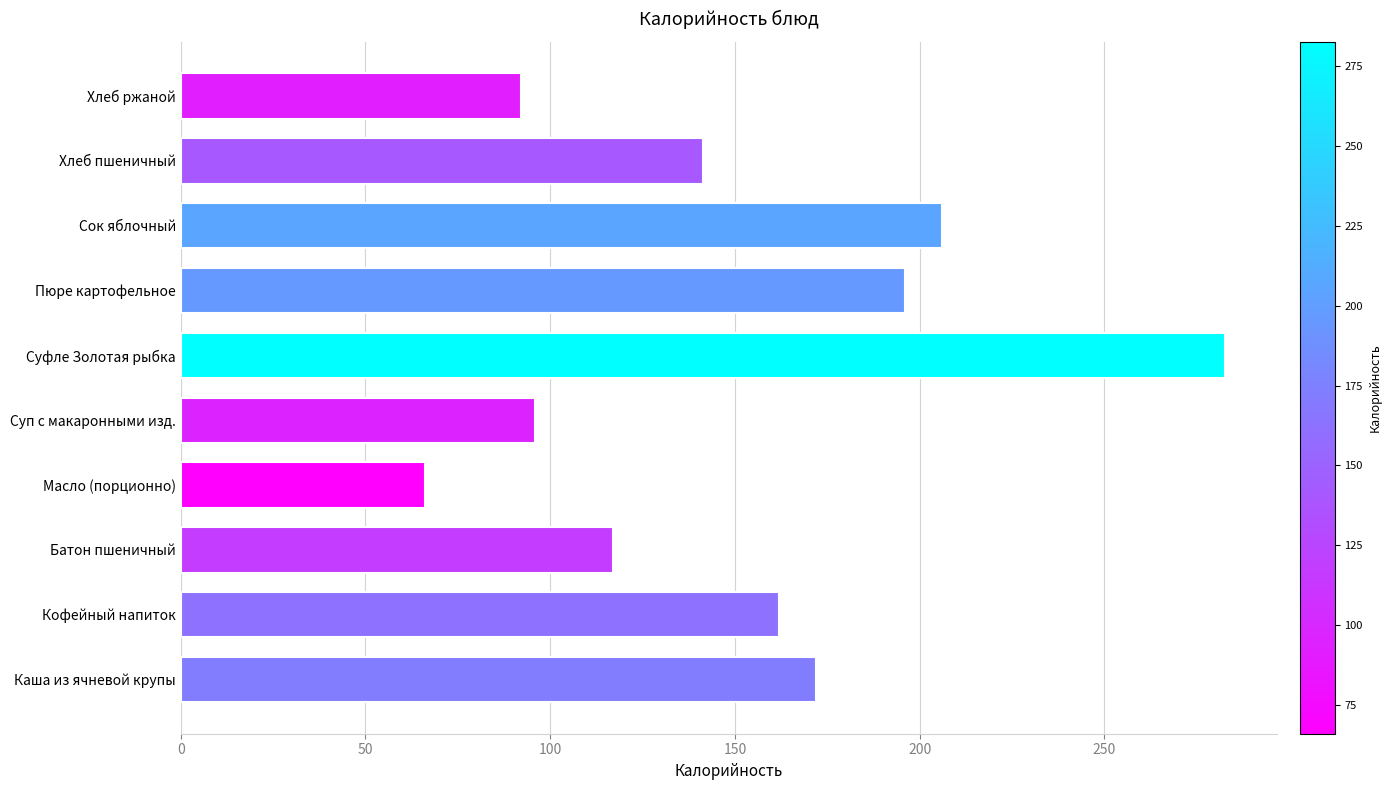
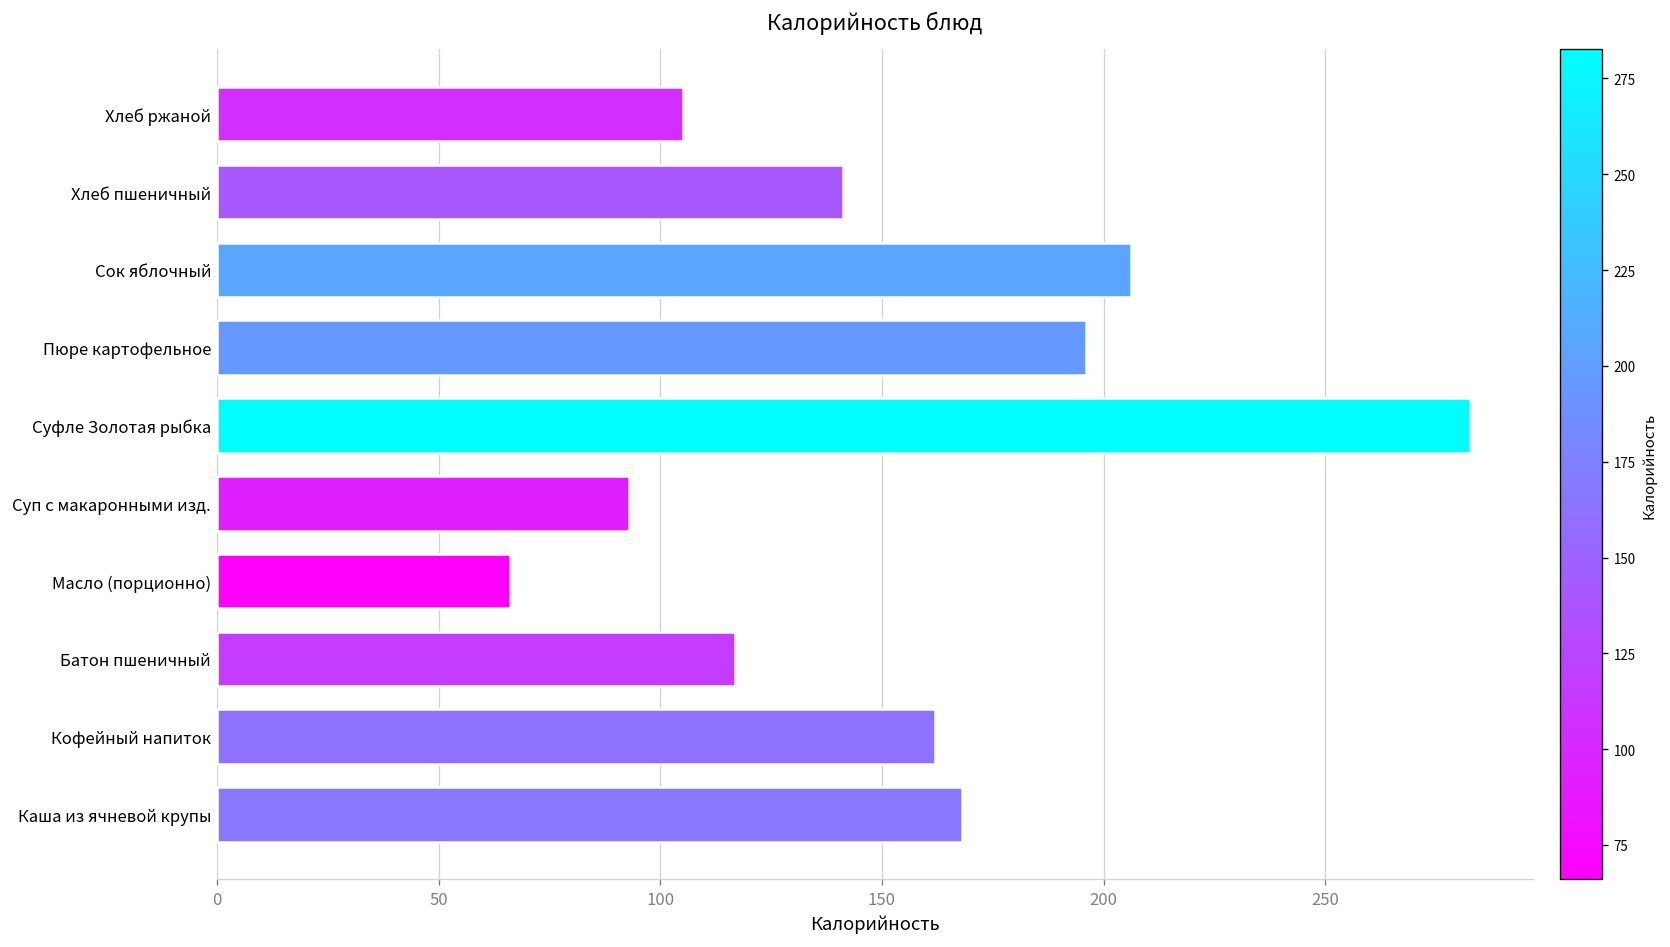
  {
-   "Хлеб ржаной": 92,
+   "Хлеб ржаной": 105,
    "Хлеб пшеничный": 141,
    "Сок яблочный": 206,
    "Пюре картофельное": 196,
    "Суфле Золотая рыбка": 283,
-   "Суп с макаронными изд.": 96,
+   "Суп с макаронными изд.": 93,
    "Масло (порционно)": 66,
    "Батон пшеничный": 117,
    "Кофейный напиток": 162,
-   "Каша из ячневой крупы": 172
+   "Каша из ячневой крупы": 168
  }
